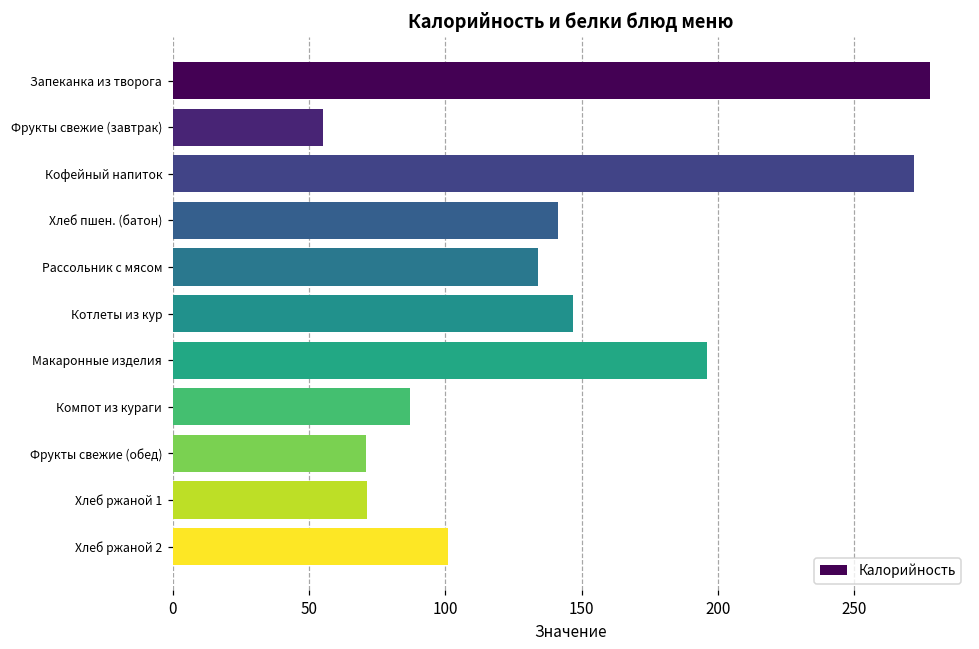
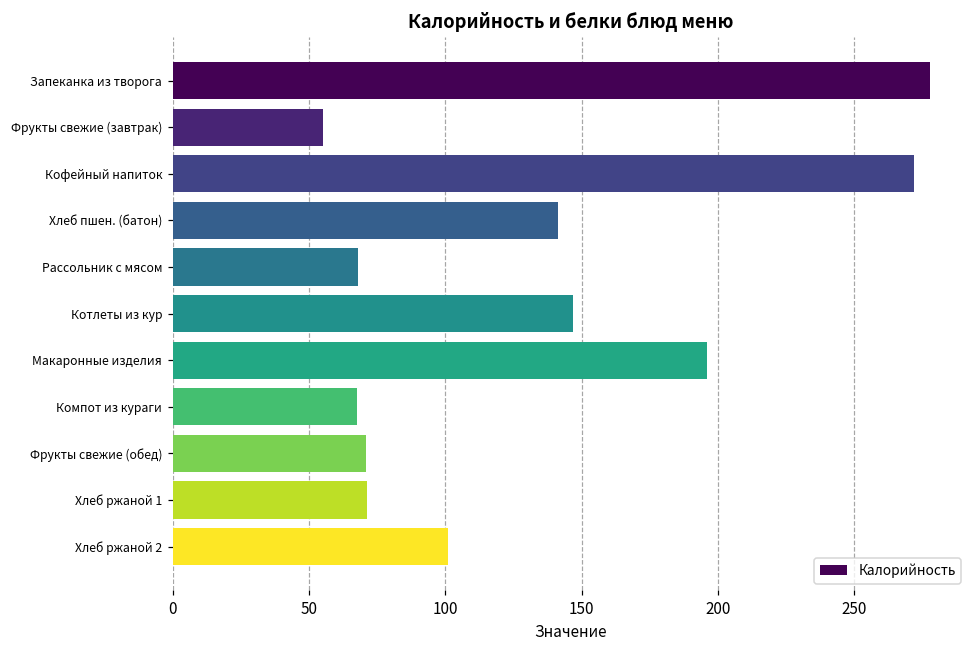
  {
    "Запеканка из творога": 278,
    "Фрукты свежие (завтрак)": 55,
    "Кофейный напиток": 272,
    "Хлеб пшен. (батон)": 141,
-   "Рассольник с мясом": 134,
+   "Рассольник с мясом": 68,
    "Котлеты из кур": 147,
    "Макаронные изделия": 196,
-   "Компот из кураги": 87,
+   "Компот из кураги": 68,
    "Фрукты свежие (обед)": 71,
    "Хлеб ржаной 1": 71,
    "Хлеб ржаной 2": 101
  }
